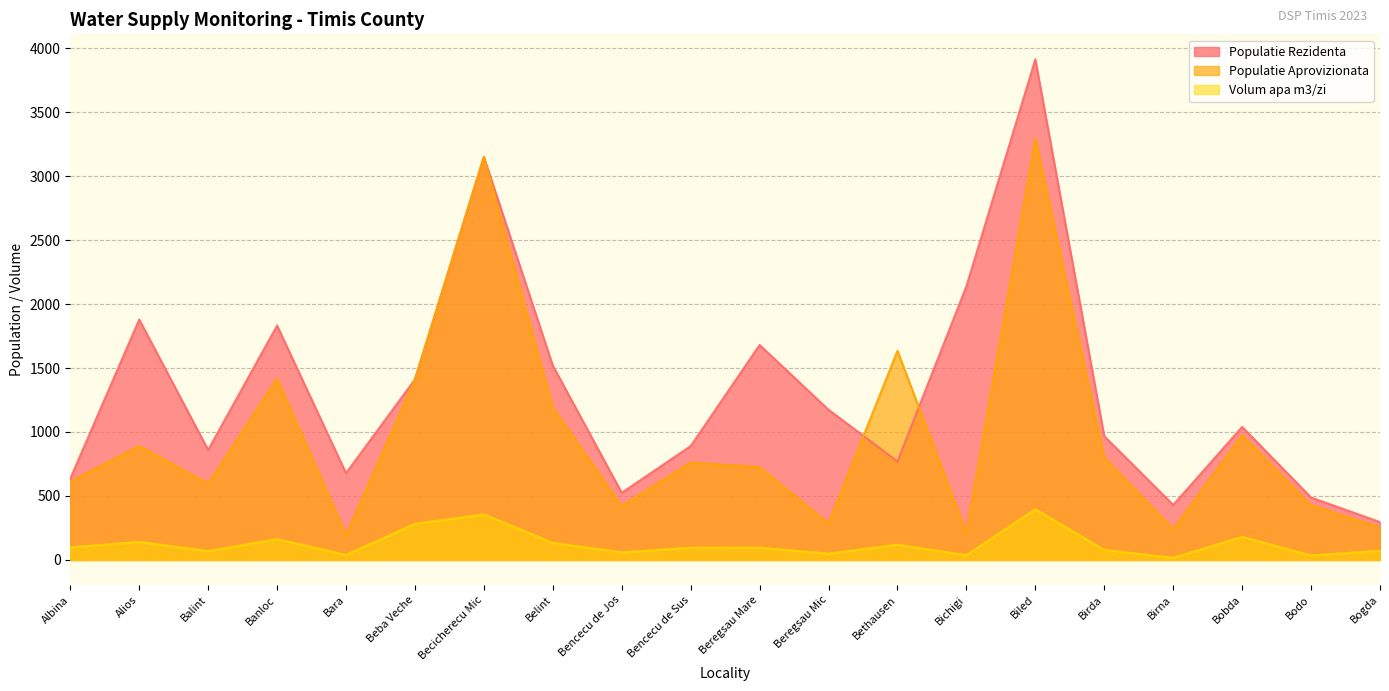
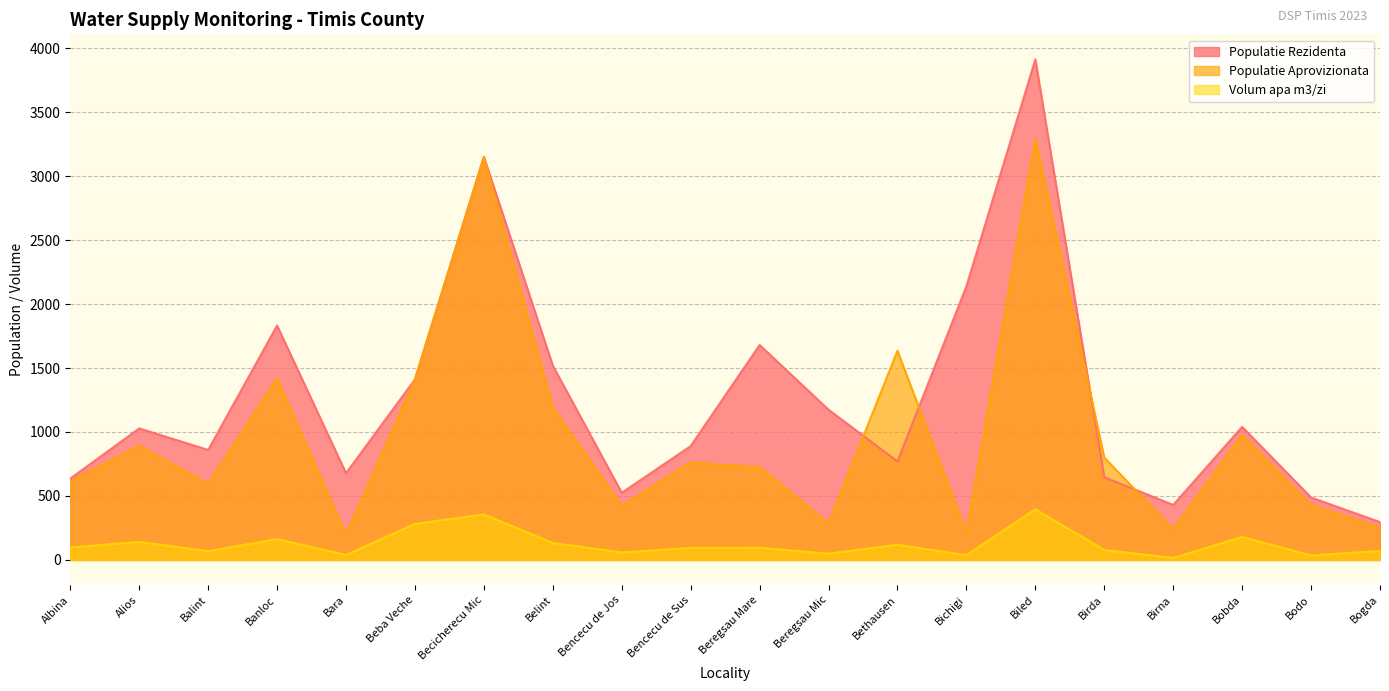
  {
    "Populatie Rezidenta": {
      "Albina": 640,
-     "Alios": 1880,
+     "Alios": 1030,
      "Balint": 860,
      "Banloc": 1830,
      "Bara": 680,
      "Belint": 1520,
      "Bencecu de Jos": 530,
      "Bencecu de Sus": 890,
      "Beregsau Mare": 1680,
      "Beregsau Mic": 1170,
      "Bethausen": 770,
      "Bichigi": 2140,
      "Biled": 3910,
-     "Birda": 970,
+     "Birda": 650,
      "Birna": 430,
      "Bobda": 1040,
      "Bodo": 490,
      "Bogda": 300
    }
  }
